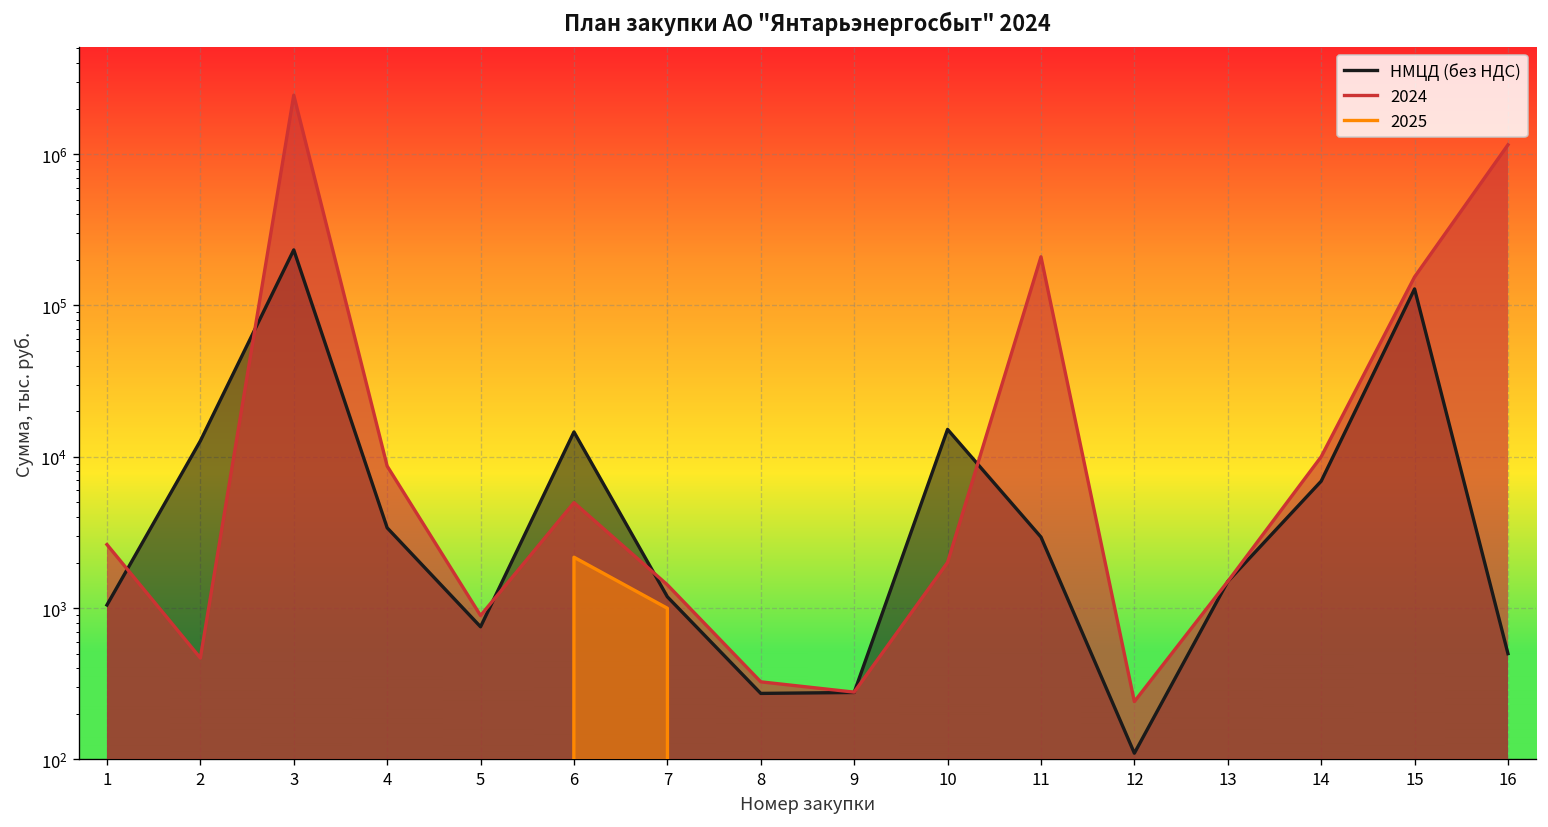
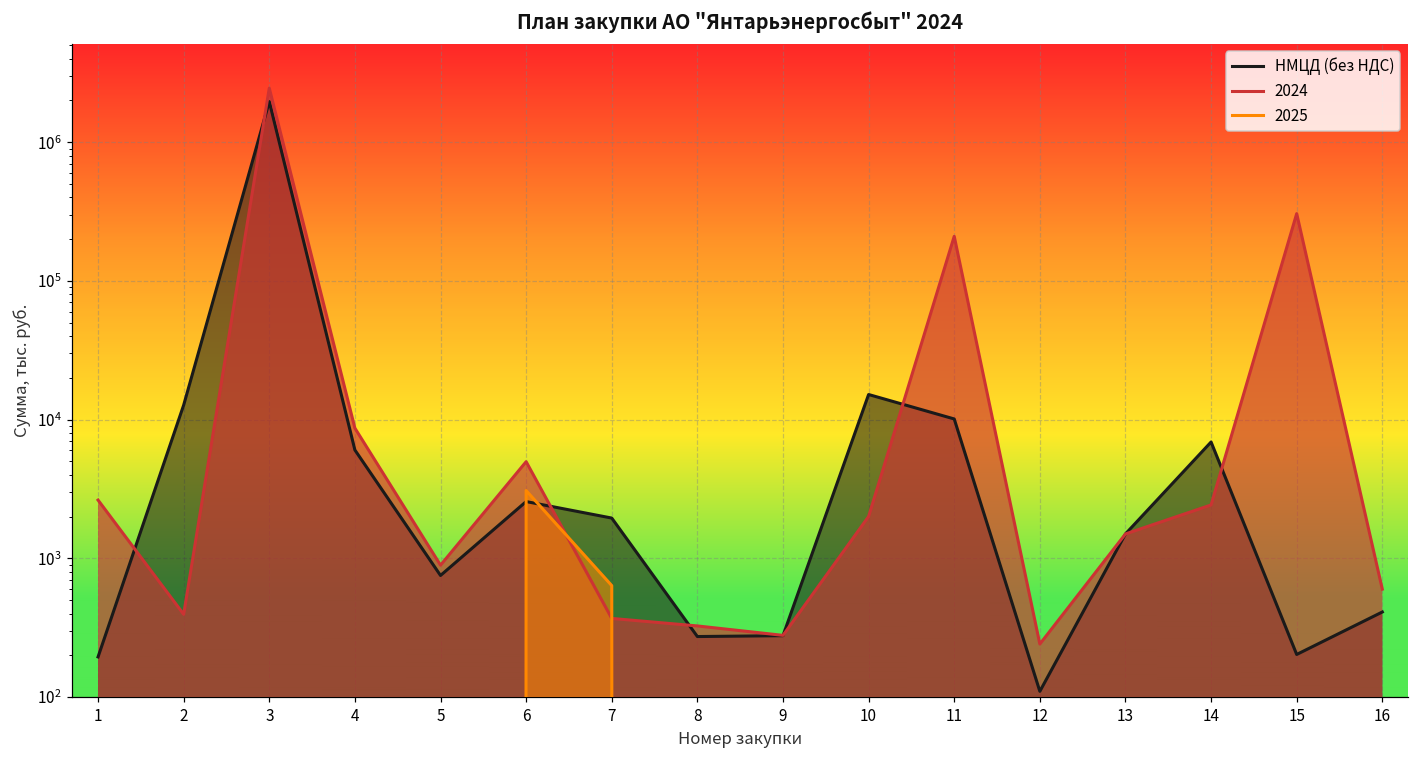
  {
    "НМЦД (без НДС)": {
-     "1": 1000,
+     "1": 190,
      "2": 13000,
-     "3": 230000,
-     "4": 3400,
+     "3": 2000000,
+     "4": 6000,
      "5": 800,
-     "6": 15000,
-     "7": 1200,
+     "6": 2600,
+     "7": 2000,
      "8": 270,
      "10": 15000,
-     "11": 2900,
+     "11": 10000,
      "12": 110,
      "14": 7000,
-     "15": 130000,
-     "16": 500
+     "15": 200,
+     "16": 410
    },
    "2024": {
      "1": 2600,
-     "2": 470,
+     "2": 400,
      "3": 2500000,
      "4": 9000,
      "5": 900,
      "6": 5000,
-     "7": 1400,
+     "7": 370,
      "8": 330,
      "10": 2000,
      "11": 210000,
      "12": 240,
-     "14": 10000,
-     "15": 150000,
-     "16": 1200000
+     "14": 2400,
+     "15": 310000,
+     "16": 600
    },
    "2025": {
-     "6": 2200,
-     "7": 1000
+     "6": 3100,
+     "7": 600
    }
  }
